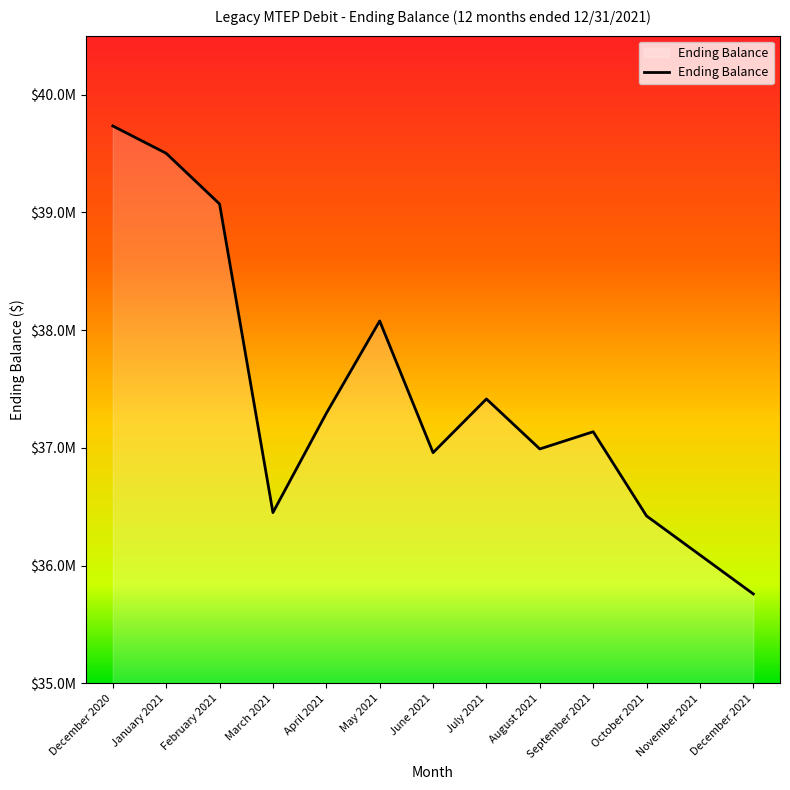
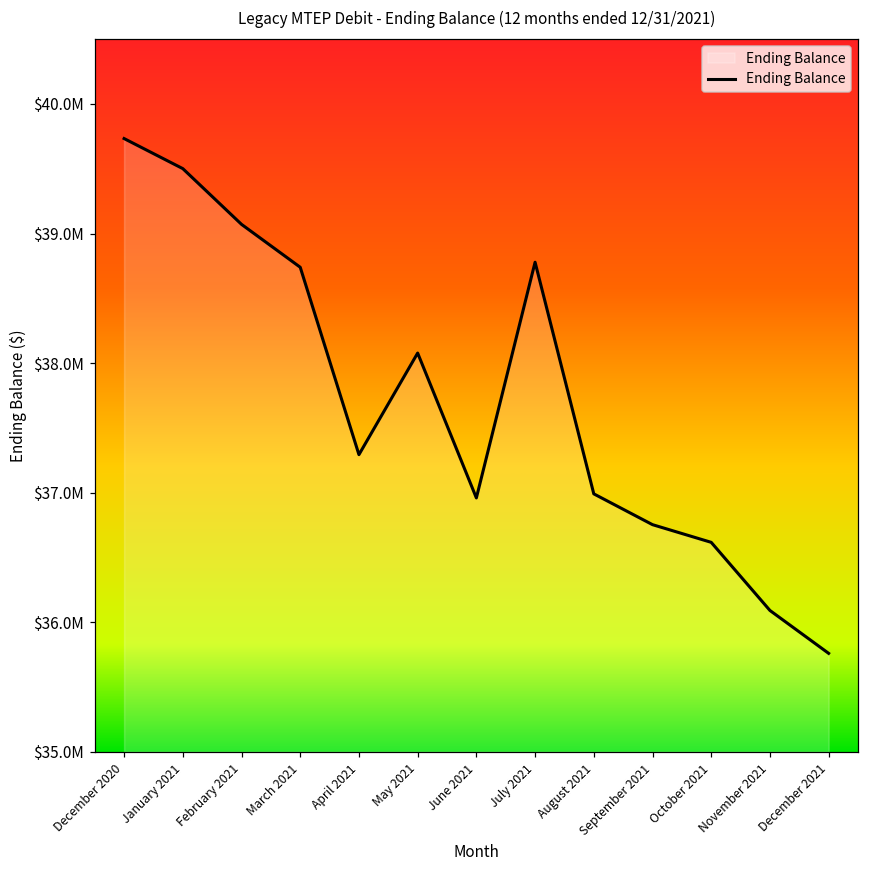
  {
    "December 2020": "$39730000",
    "January 2021": "$39500000",
    "February 2021": "$39070000",
-   "March 2021": "$36450000",
+   "March 2021": "$38740000",
    "April 2021": "$37290000",
    "May 2021": "$38080000",
    "June 2021": "$36960000",
-   "July 2021": "$37420000",
+   "July 2021": "$38780000",
    "August 2021": "$36990000",
-   "September 2021": "$37140000",
-   "October 2021": "$36420000",
+   "September 2021": "$36750000",
+   "October 2021": "$36620000",
    "November 2021": "$36090000",
    "December 2021": "$35760000"
  }
